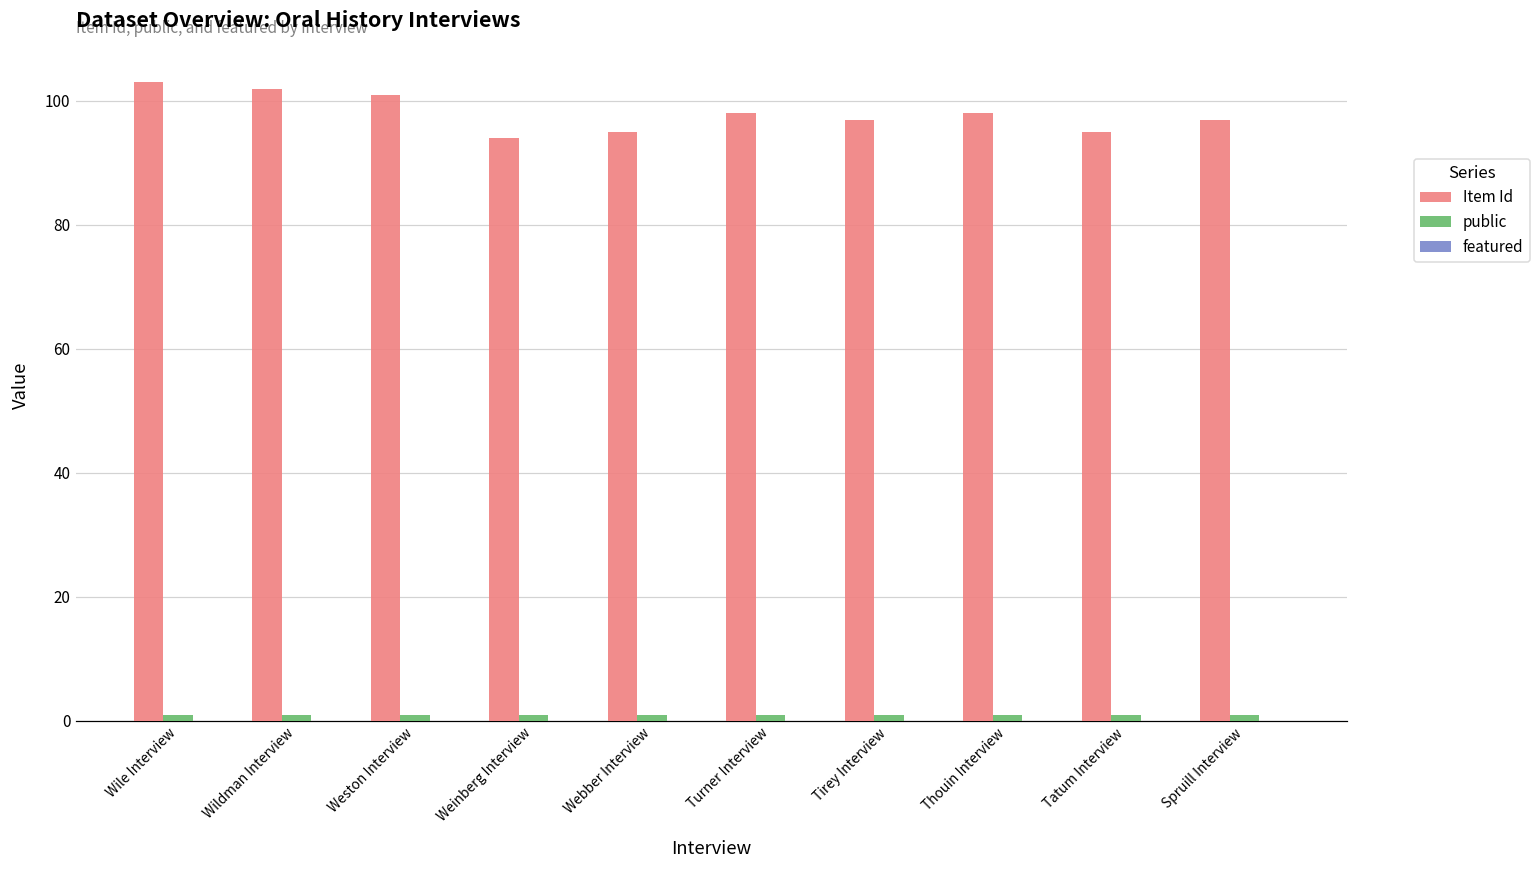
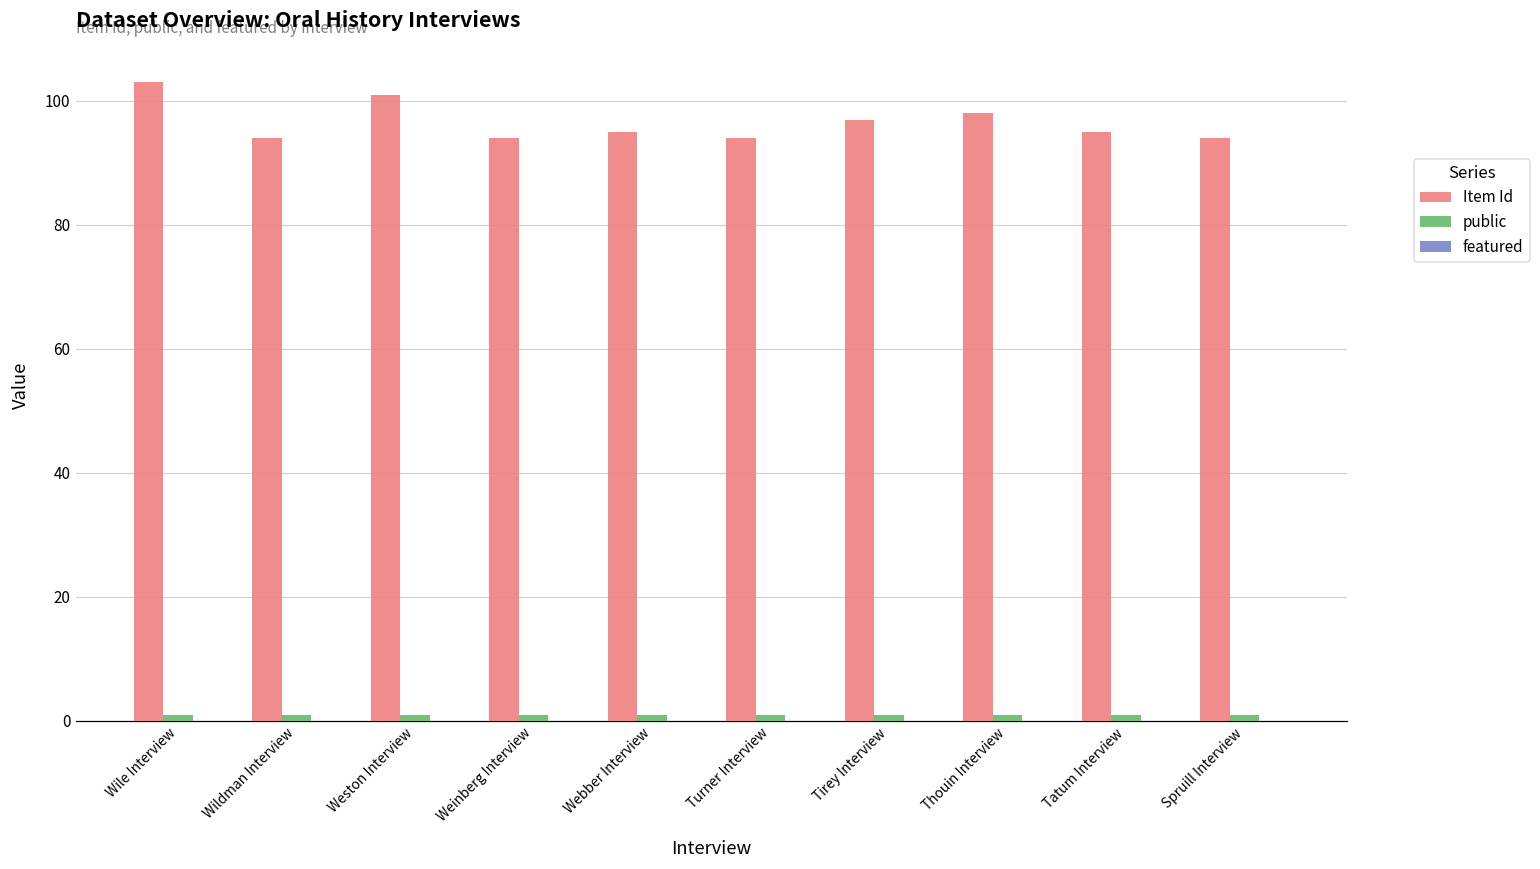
  {
    "Item Id": {
      "Wile Interview": 103,
-     "Wildman Interview": 102,
+     "Wildman Interview": 94,
      "Weston Interview": 101,
      "Weinberg Interview": 94,
      "Webber Interview": 95,
-     "Turner Interview": 98,
+     "Turner Interview": 94,
      "Tirey Interview": 97,
      "Thouin Interview": 98,
      "Tatum Interview": 95,
-     "Spruill Interview": 97
+     "Spruill Interview": 94
    },
    "public": {
      "Wile Interview": 1,
      "Wildman Interview": 1,
      "Weston Interview": 1,
      "Weinberg Interview": 1,
      "Webber Interview": 1,
      "Turner Interview": 1,
      "Tirey Interview": 1,
      "Thouin Interview": 1,
      "Tatum Interview": 1,
      "Spruill Interview": 1
    },
    "featured": {
      "Wile Interview": 0,
      "Wildman Interview": 0,
      "Weston Interview": 0,
      "Weinberg Interview": 0,
      "Webber Interview": 0,
      "Turner Interview": 0,
      "Tirey Interview": 0,
      "Thouin Interview": 0,
      "Tatum Interview": 0,
      "Spruill Interview": 0
    }
  }
